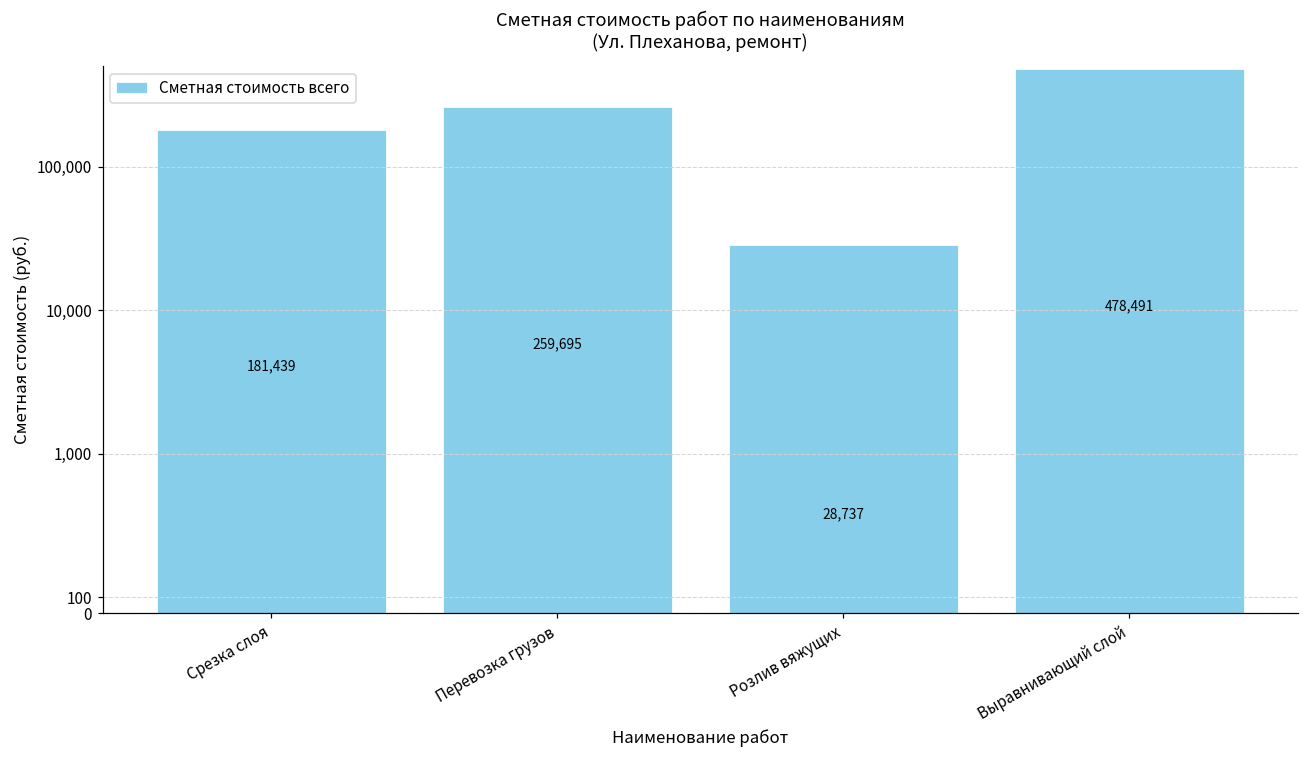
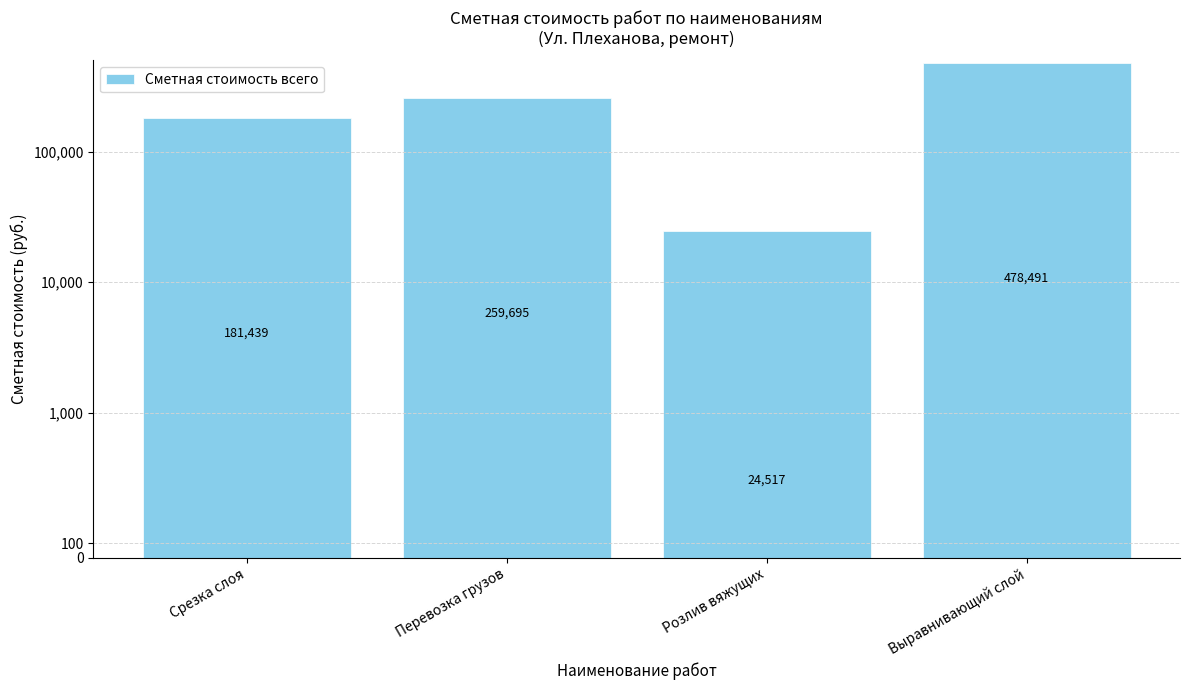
  {
    "Срезка слоя": "181,439",
    "Перевозка грузов": "259,695",
-   "Розлив вяжущих": "28,737",
+   "Розлив вяжущих": "24,517",
    "Выравнивающий слой": "478,491"
  }
